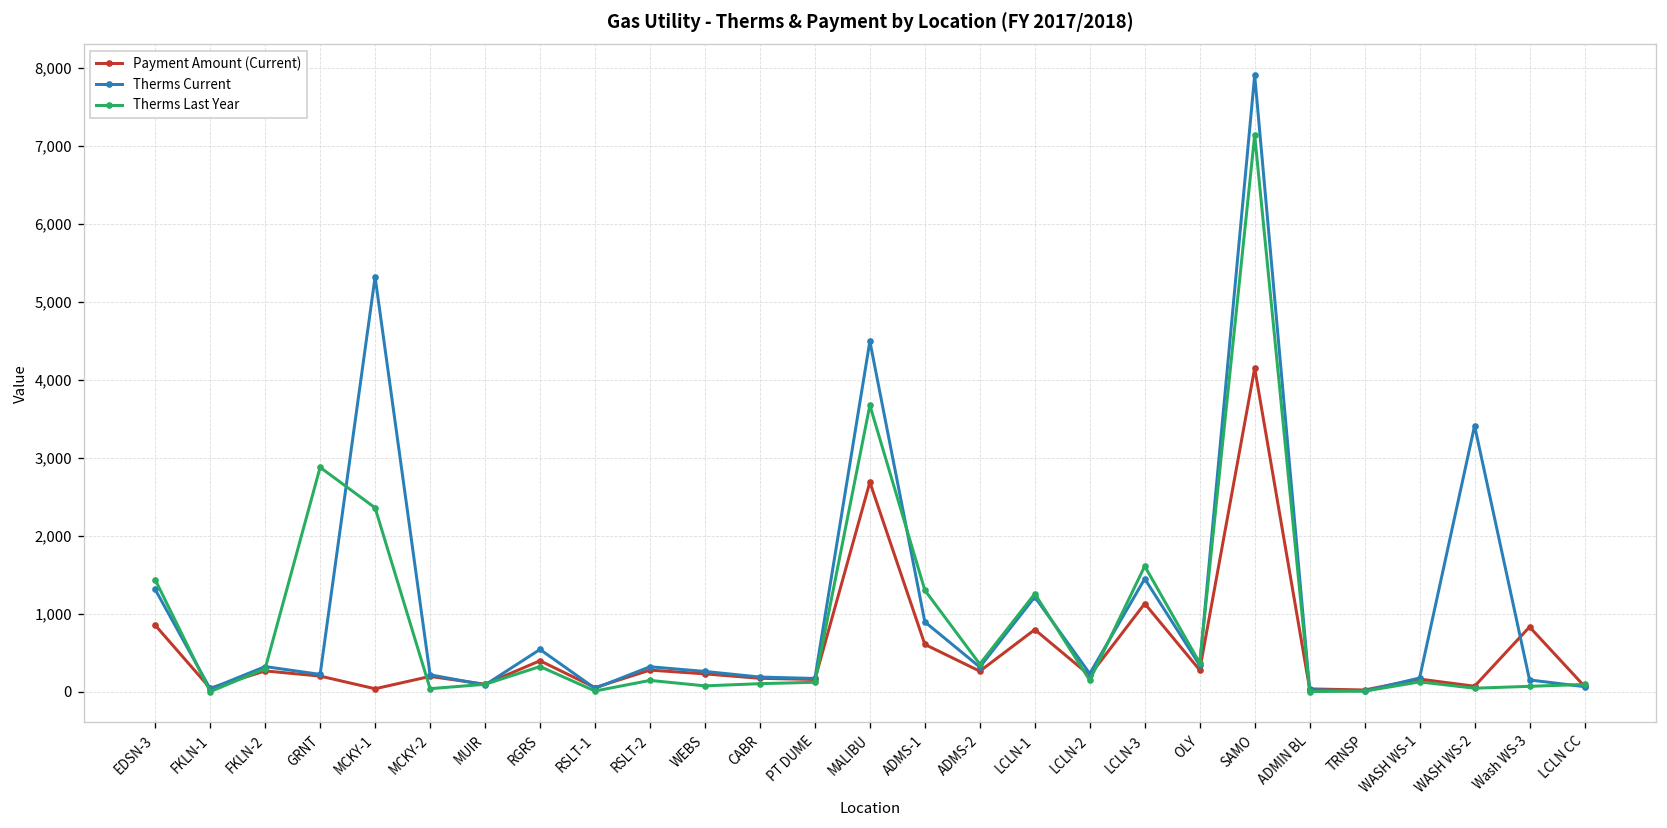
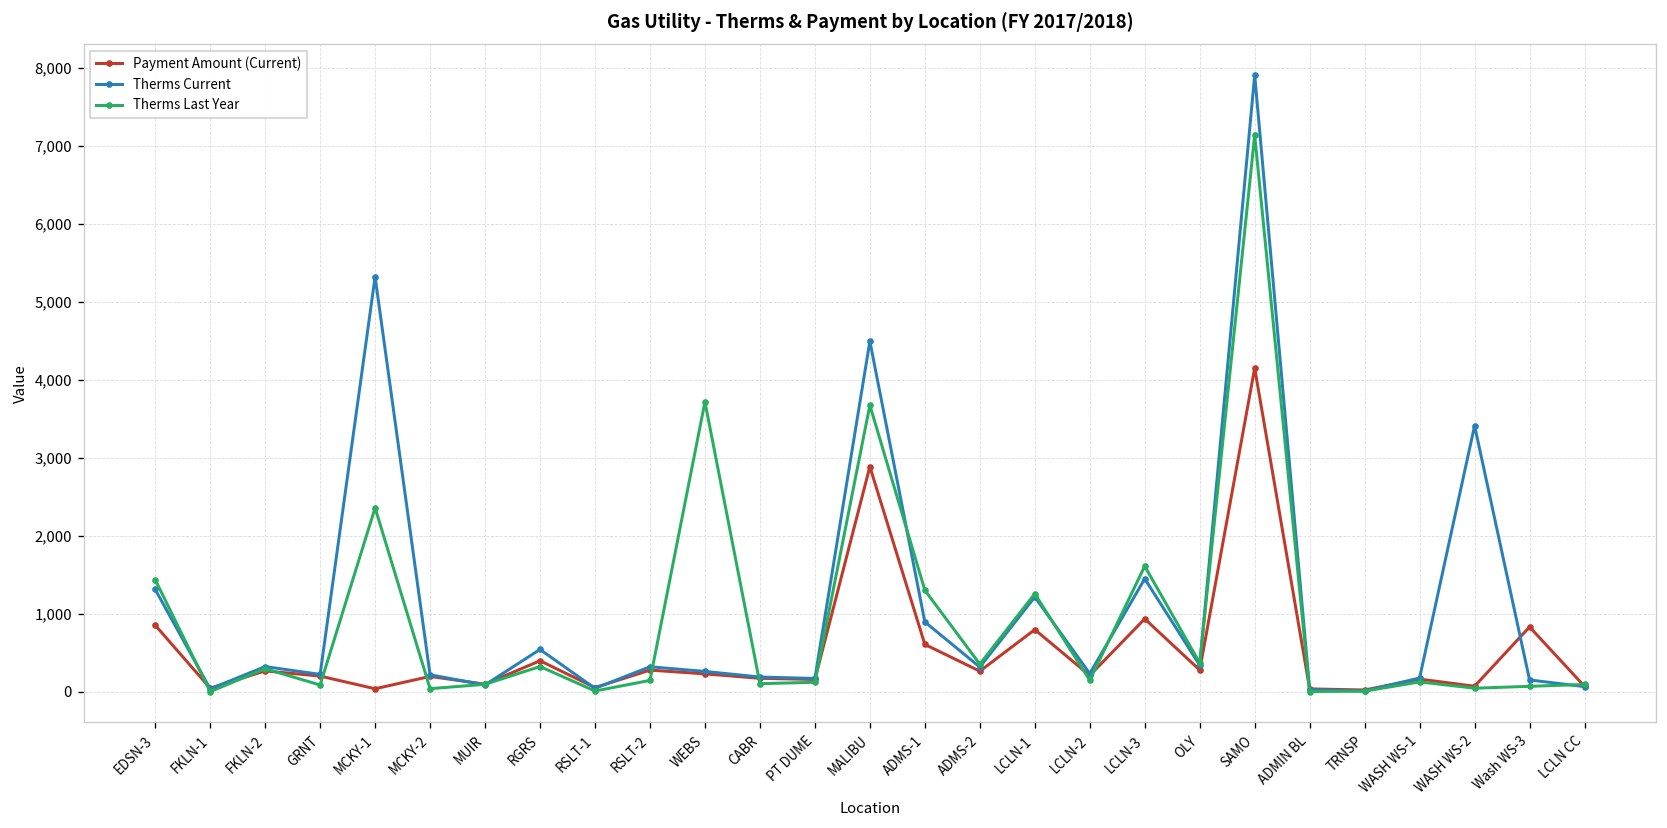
  {
    "Payment Amount (Current)": {
      "EDSN-3": "900",
      "MCKY-1": "0",
      "RGRS": "400",
      "RSLT-2": "300",
-     "MALIBU": "2,700",
+     "MALIBU": "2,900",
      "ADMS-1": "600",
      "ADMS-2": "300",
      "LCLN-1": "800",
-     "LCLN-3": "1,100",
+     "LCLN-3": "900",
      "OLY": "300",
      "SAMO": "4,100",
      "Wash WS-3": "800"
    },
    "Therms Current": {
      "EDSN-3": "1,300",
      "MCKY-1": "5,300",
      "RGRS": "500",
      "RSLT-2": "300",
      "MALIBU": "4,500",
      "ADMS-1": "900",
      "LCLN-1": "1,200",
      "LCLN-3": "1,400",
      "SAMO": "7,900",
      "WASH WS-2": "3,400",
      "Wash WS-3": "200"
    },
    "Therms Last Year": {
      "EDSN-3": "1,400",
-     "GRNT": "2,900",
+     "GRNT": "100",
      "MCKY-1": "2,400",
      "MCKY-2": "0",
      "RGRS": "300",
      "RSLT-2": "100",
-     "WEBS": "100",
+     "WEBS": "3,700",
      "CABR": "100",
      "MALIBU": "3,700",
      "ADMS-1": "1,300",
      "LCLN-1": "1,300",
      "LCLN-2": "100",
      "LCLN-3": "1,600",
      "SAMO": "7,100",
      "Wash WS-3": "100"
    }
  }
